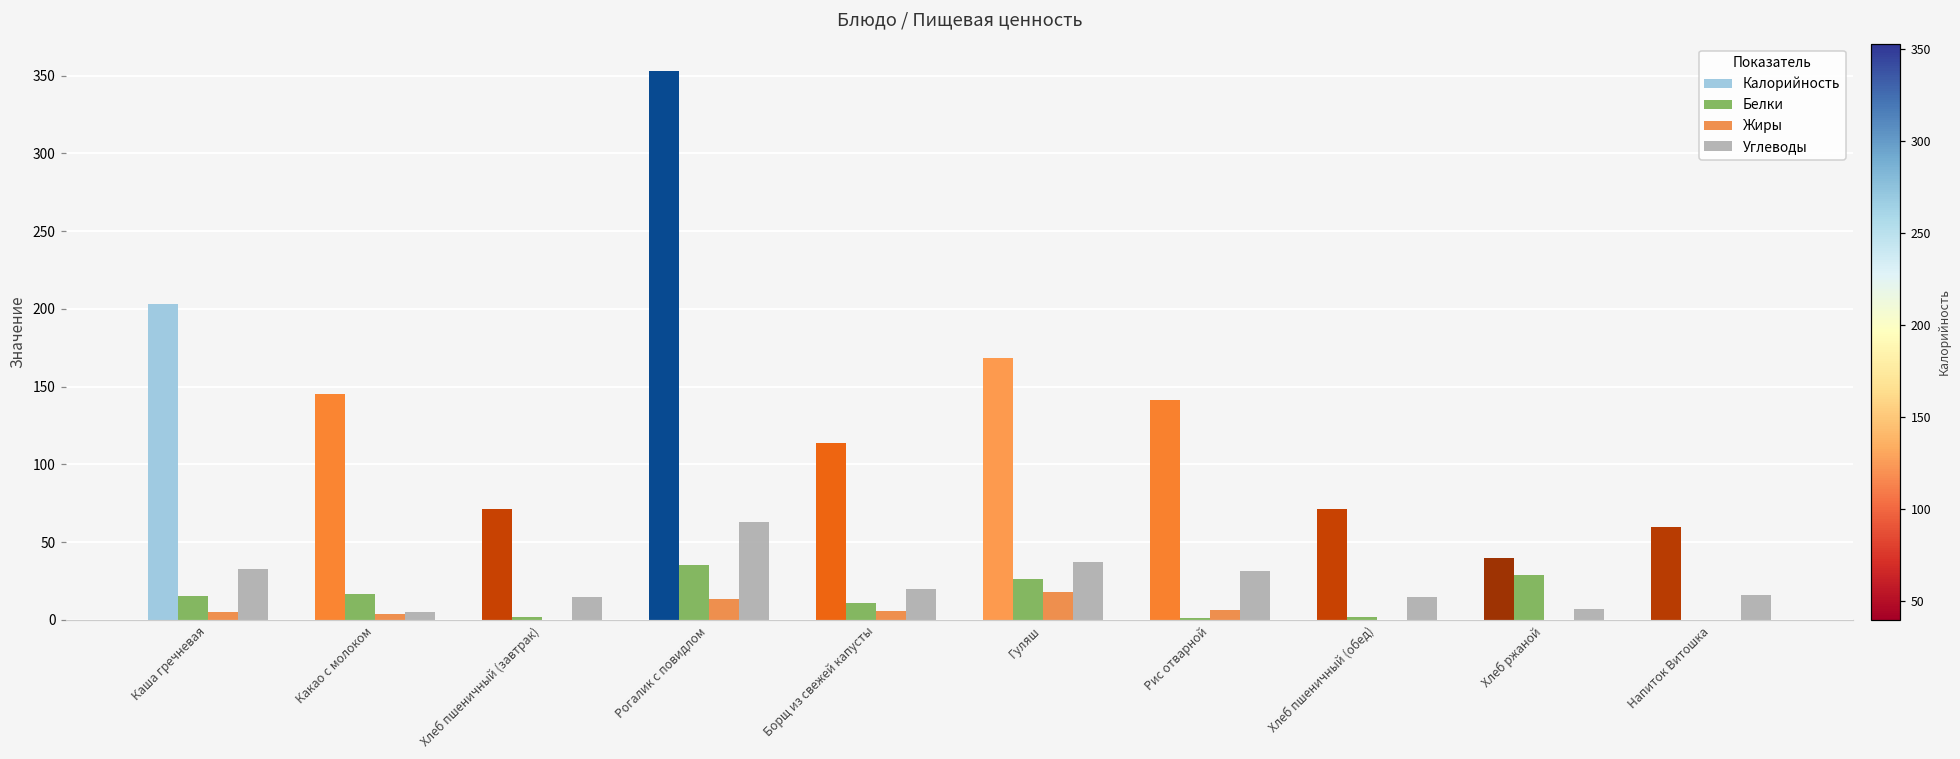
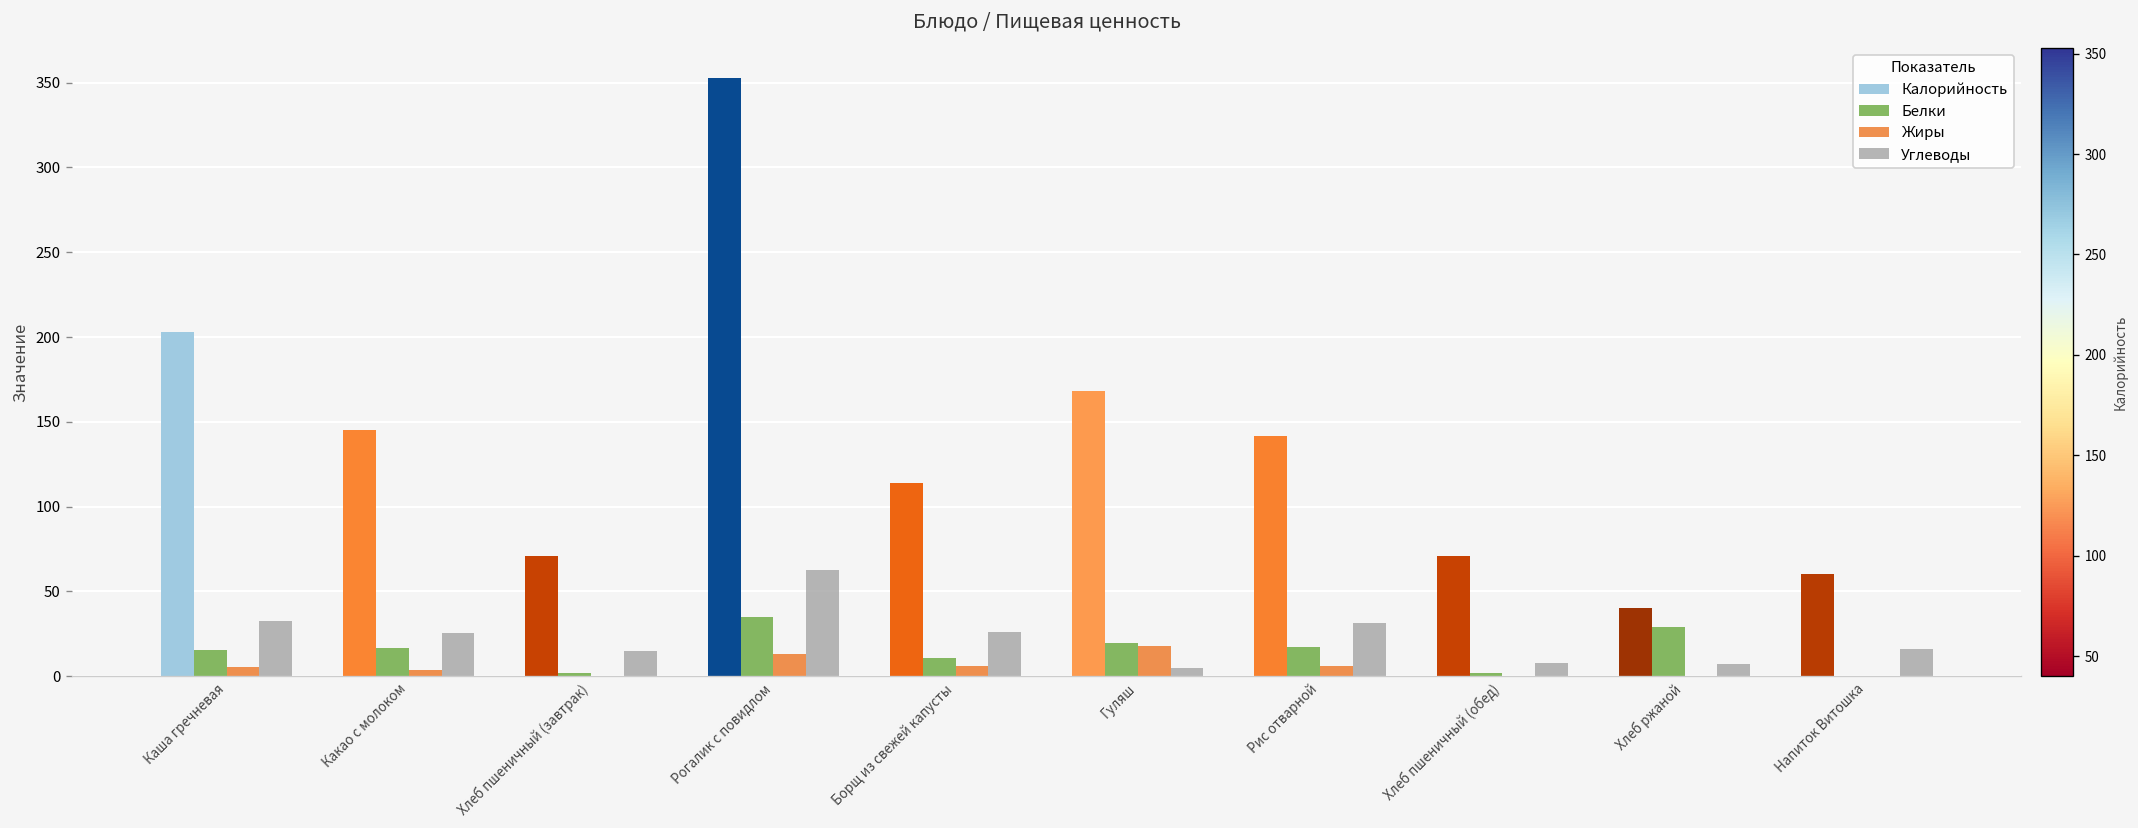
  {
    "Белки": {
      "Каша гречневая": 16,
      "Какао с молоком": 17,
      "Хлеб пшеничный (завтрак)": 2,
      "Рогалик с повидлом": 35,
      "Борщ из свежей капусты": 11,
-     "Гуляш": 26,
-     "Рис отварной": 1,
+     "Гуляш": 20,
+     "Рис отварной": 17,
      "Хлеб пшеничный (обед)": 2,
      "Хлеб ржаной": 29,
      "Напиток Витошка": 0
    },
    "Углеводы": {
      "Каша гречневая": 33,
-     "Какао с молоком": 5,
+     "Какао с молоком": 25,
      "Хлеб пшеничный (завтрак)": 15,
      "Рогалик с повидлом": 63,
-     "Борщ из свежей капусты": 20,
-     "Гуляш": 38,
+     "Борщ из свежей капусты": 26,
+     "Гуляш": 5,
      "Рис отварной": 31,
-     "Хлеб пшеничный (обед)": 15,
+     "Хлеб пшеничный (обед)": 8,
      "Хлеб ржаной": 7,
      "Напиток Витошка": 16
    }
  }
